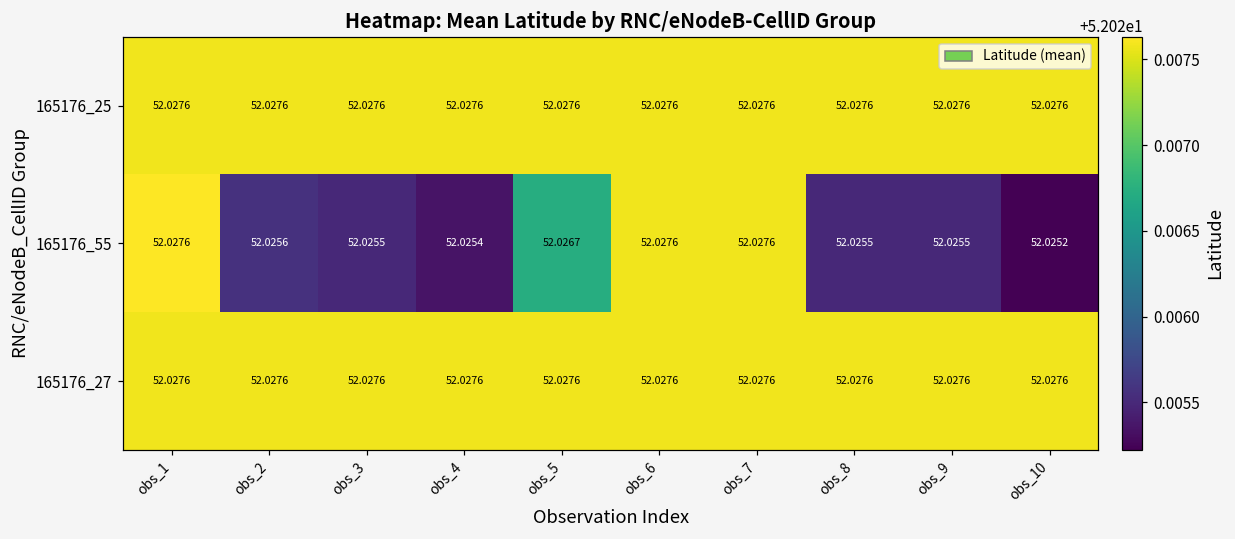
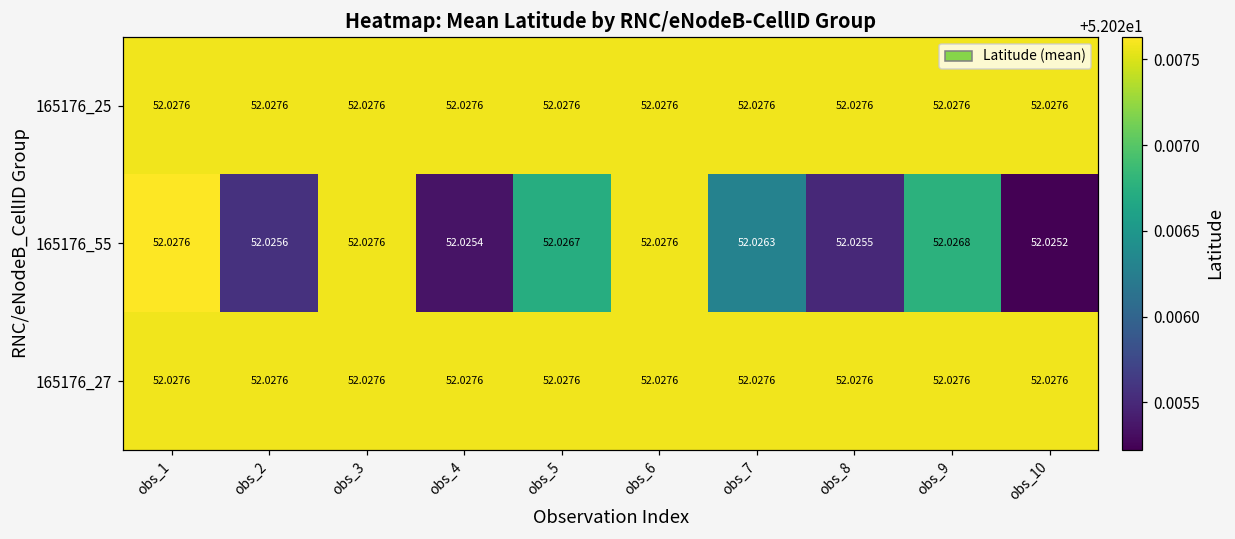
  {
    "165176_25": {
      "obs_1": 52.0276,
      "obs_2": 52.0276,
      "obs_3": 52.0276,
      "obs_4": 52.0276,
      "obs_5": 52.0276,
      "obs_6": 52.0276,
      "obs_7": 52.0276,
      "obs_8": 52.0276,
      "obs_9": 52.0276,
      "obs_10": 52.0276
    },
    "165176_55": {
      "obs_1": 52.0276,
      "obs_2": 52.0256,
-     "obs_3": 52.0255,
+     "obs_3": 52.0276,
      "obs_4": 52.0254,
      "obs_5": 52.0267,
      "obs_6": 52.0276,
-     "obs_7": 52.0276,
+     "obs_7": 52.0263,
      "obs_8": 52.0255,
-     "obs_9": 52.0255,
+     "obs_9": 52.0268,
      "obs_10": 52.0252
    },
    "165176_27": {
      "obs_1": 52.0276,
      "obs_2": 52.0276,
      "obs_3": 52.0276,
      "obs_4": 52.0276,
      "obs_5": 52.0276,
      "obs_6": 52.0276,
      "obs_7": 52.0276,
      "obs_8": 52.0276,
      "obs_9": 52.0276,
      "obs_10": 52.0276
    }
  }
